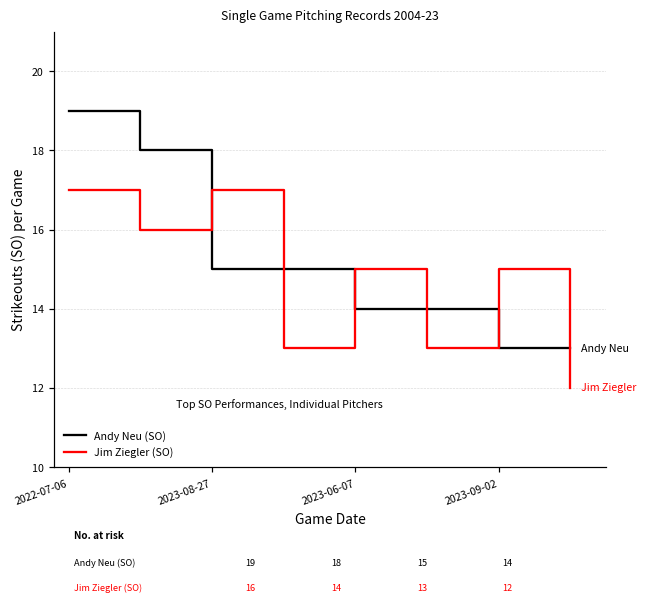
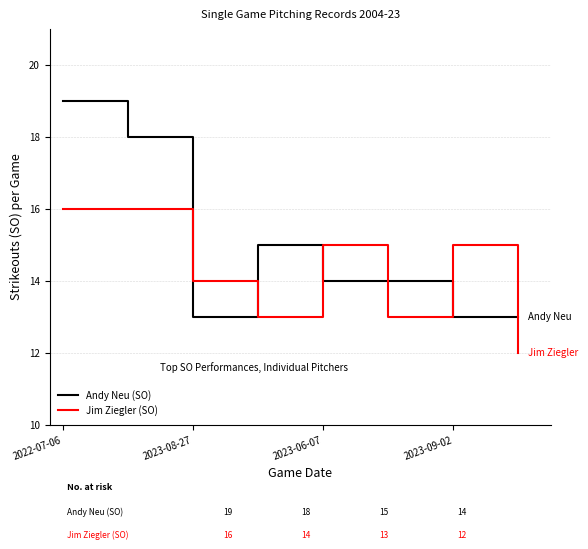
  {
    "Andy Neu (SO)": {
      "2022-07-06": 19,
-     "2023-08-27": 15,
+     "2023-08-27": 13,
      "2023-06-07": 14,
      "2023-09-02": 13
    },
    "Jim Ziegler (SO)": {
-     "2022-07-06": 17,
-     "2023-08-27": 17,
+     "2022-07-06": 16,
+     "2023-08-27": 14,
      "2023-06-07": 15,
      "2023-09-02": 15
    }
  }
